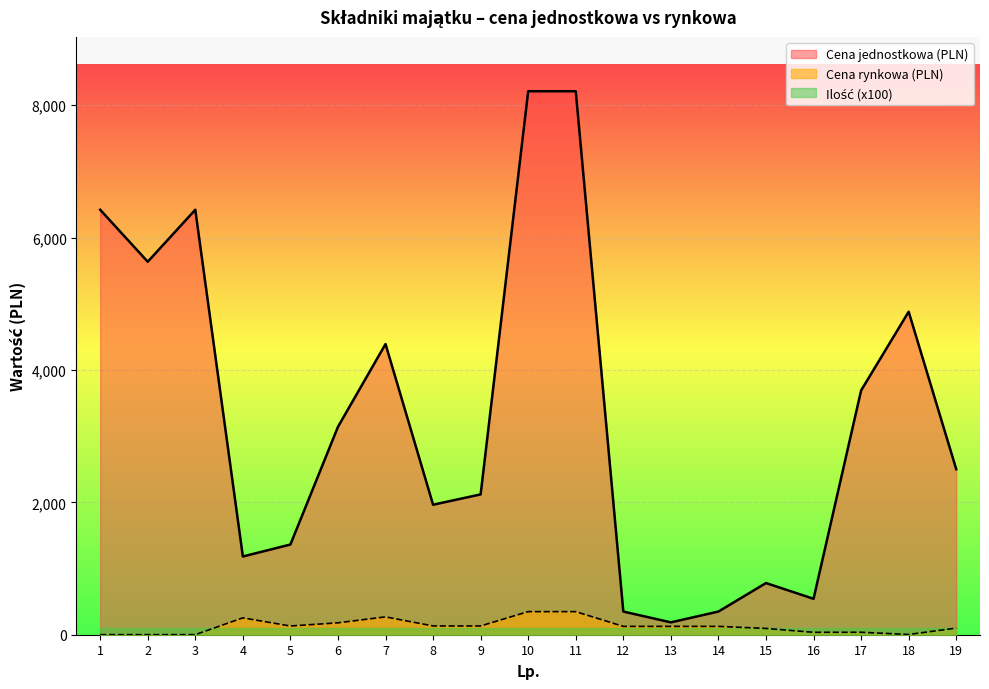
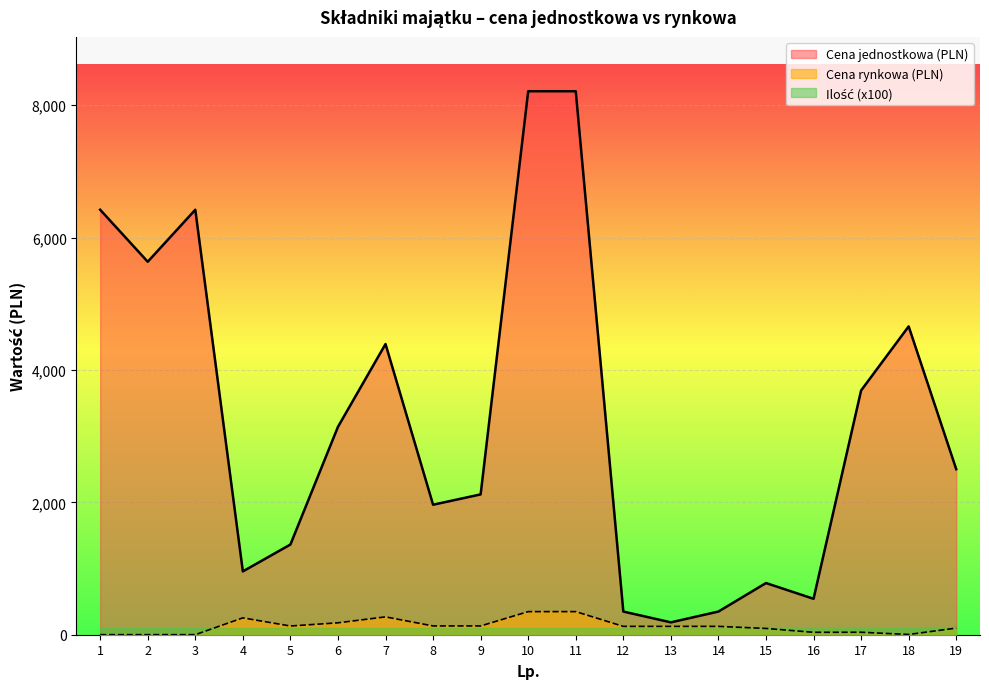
  {
    "Cena jednostkowa (PLN)": {
      "1": "6,400",
      "2": "5,600",
      "3": "6,400",
-     "4": "1,200",
+     "4": "1,000",
      "5": "1,400",
      "6": "3,100",
      "7": "4,400",
      "8": "2,000",
      "9": "2,100",
      "10": "8,200",
      "11": "8,200",
      "12": "400",
      "13": "200",
      "14": "400",
      "15": "800",
      "16": "500",
      "17": "3,700",
-     "18": "4,900",
+     "18": "4,700",
      "19": "2,500"
    },
    "Cena rynkowa (PLN)": {
      "1": "0",
      "2": "0",
      "3": "0",
      "4": "300",
      "6": "200",
      "7": "300",
      "10": "300",
      "11": "300",
      "16": "0",
      "17": "0",
      "18": "0"
    },
    "Ilość (x100)": {
      "1": "100",
      "2": "100",
      "3": "100",
      "4": "100",
      "6": "100",
      "7": "100",
      "10": "100",
      "11": "100",
      "16": "100",
      "17": "100",
      "18": "100"
    }
  }
